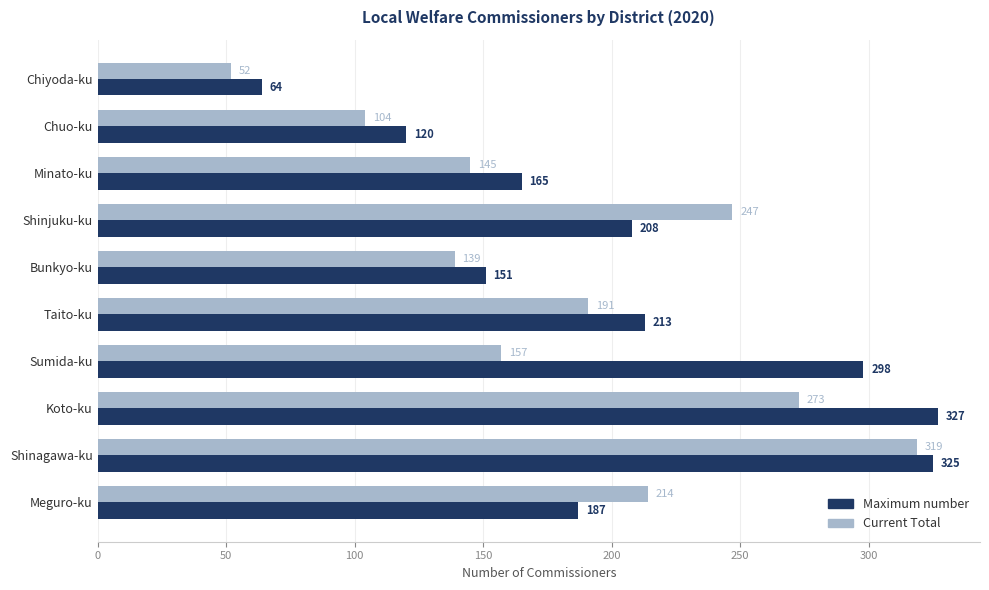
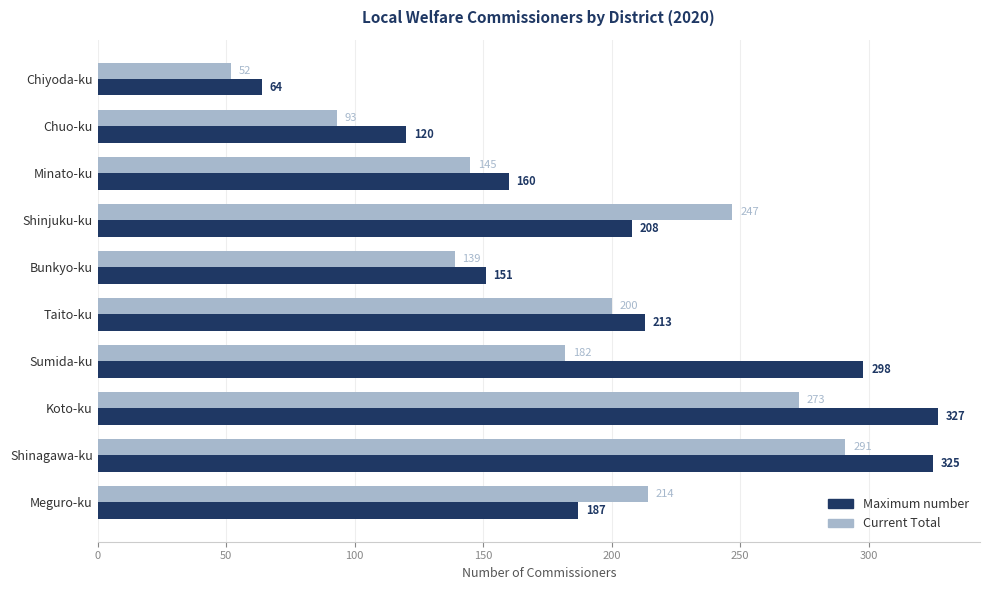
  {
    "Maximum number": {
      "Chiyoda-ku": 64,
      "Chuo-ku": 120,
-     "Minato-ku": 165,
+     "Minato-ku": 160,
      "Shinjuku-ku": 208,
      "Bunkyo-ku": 151,
      "Taito-ku": 213,
      "Sumida-ku": 298,
      "Koto-ku": 327,
      "Shinagawa-ku": 325,
      "Meguro-ku": 187
    },
    "Current Total": {
      "Chiyoda-ku": 52,
-     "Chuo-ku": 104,
+     "Chuo-ku": 93,
      "Minato-ku": 145,
      "Shinjuku-ku": 247,
      "Bunkyo-ku": 139,
-     "Taito-ku": 191,
-     "Sumida-ku": 157,
+     "Taito-ku": 200,
+     "Sumida-ku": 182,
      "Koto-ku": 273,
-     "Shinagawa-ku": 319,
+     "Shinagawa-ku": 291,
      "Meguro-ku": 214
    }
  }
